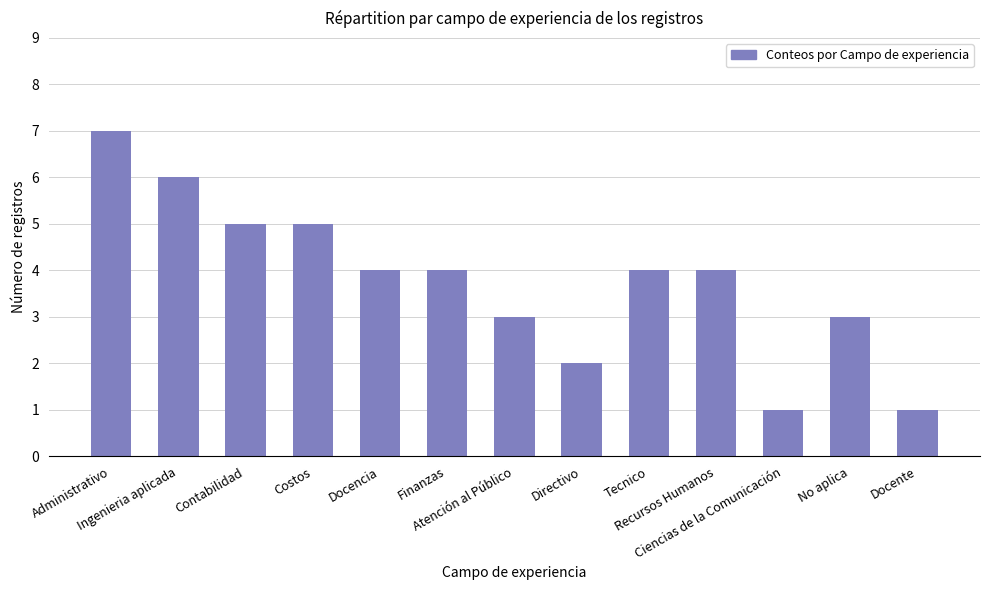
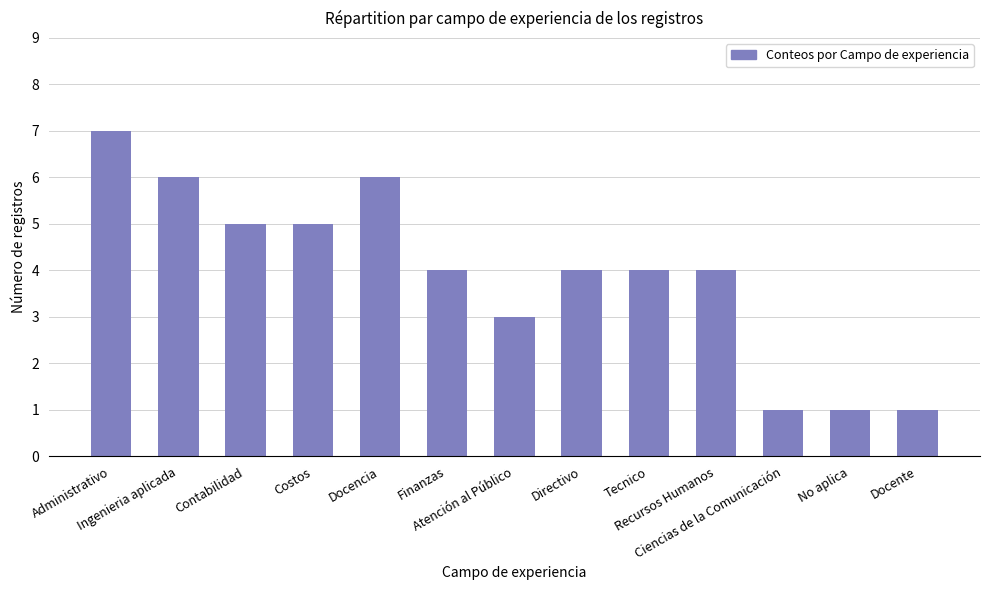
  {
    "Administrativo": 7,
    "Ingenieria aplicada": 6,
    "Contabilidad": 5,
    "Costos": 5,
-   "Docencia": 4,
+   "Docencia": 6,
    "Finanzas": 4,
    "Atención al Público": 3,
-   "Directivo": 2,
+   "Directivo": 4,
    "Tecnico": 4,
    "Recursos Humanos": 4,
    "Ciencias de la Comunicación": 1,
-   "No aplica": 3,
+   "No aplica": 1,
    "Docente": 1
  }
